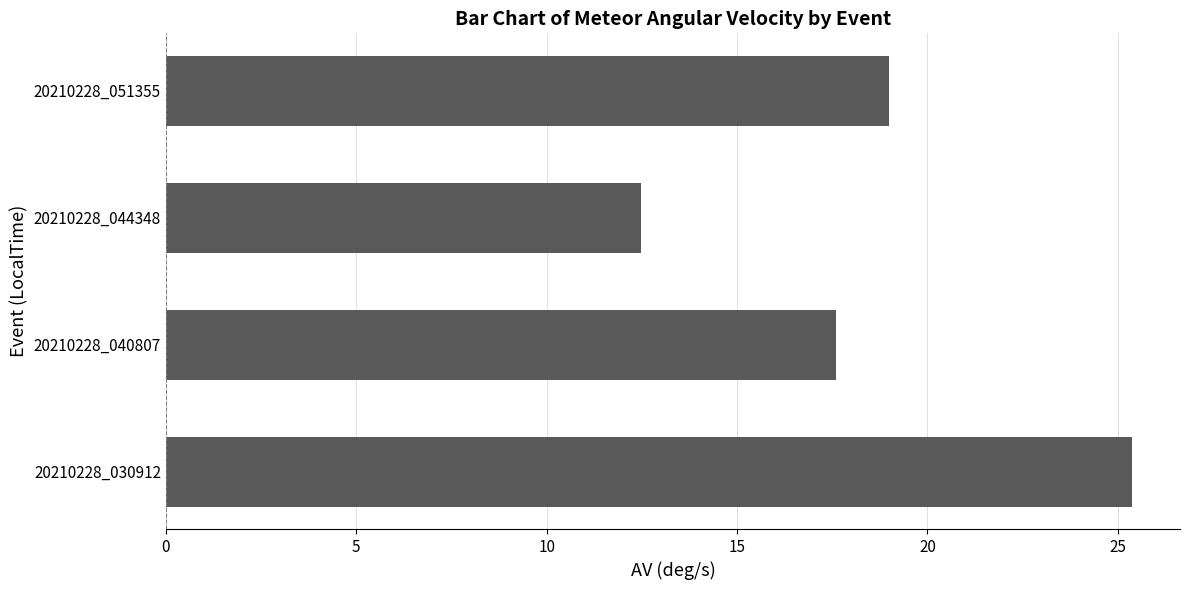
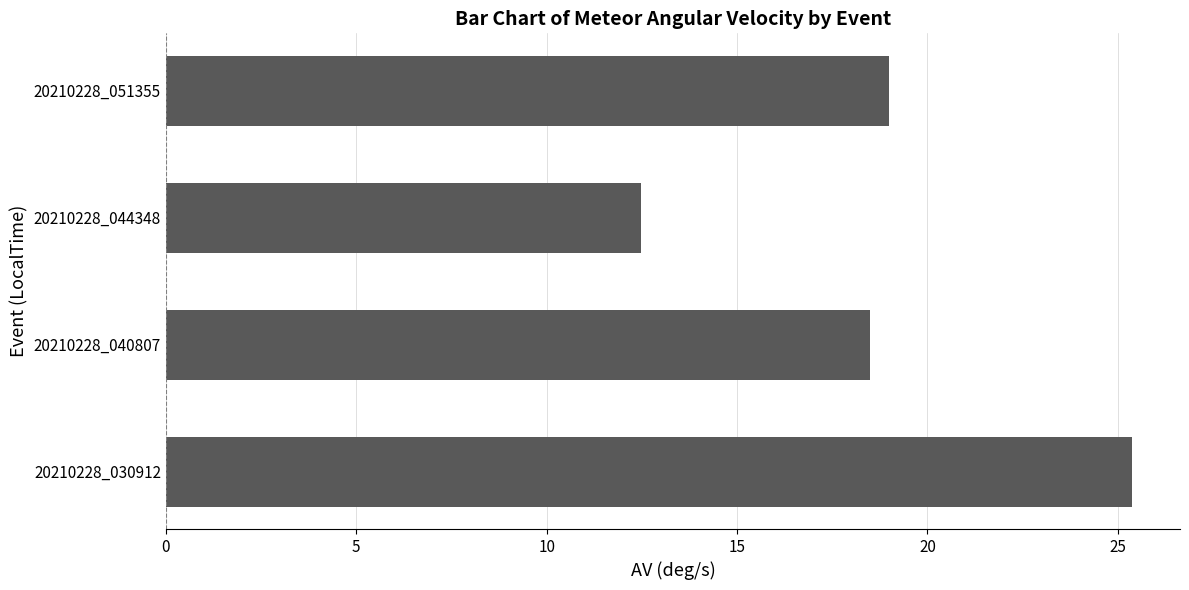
  {
    "20210228_051355": 19.0,
    "20210228_044348": 12.5,
-   "20210228_040807": 17.6,
+   "20210228_040807": 18.5,
    "20210228_030912": 25.4
  }
